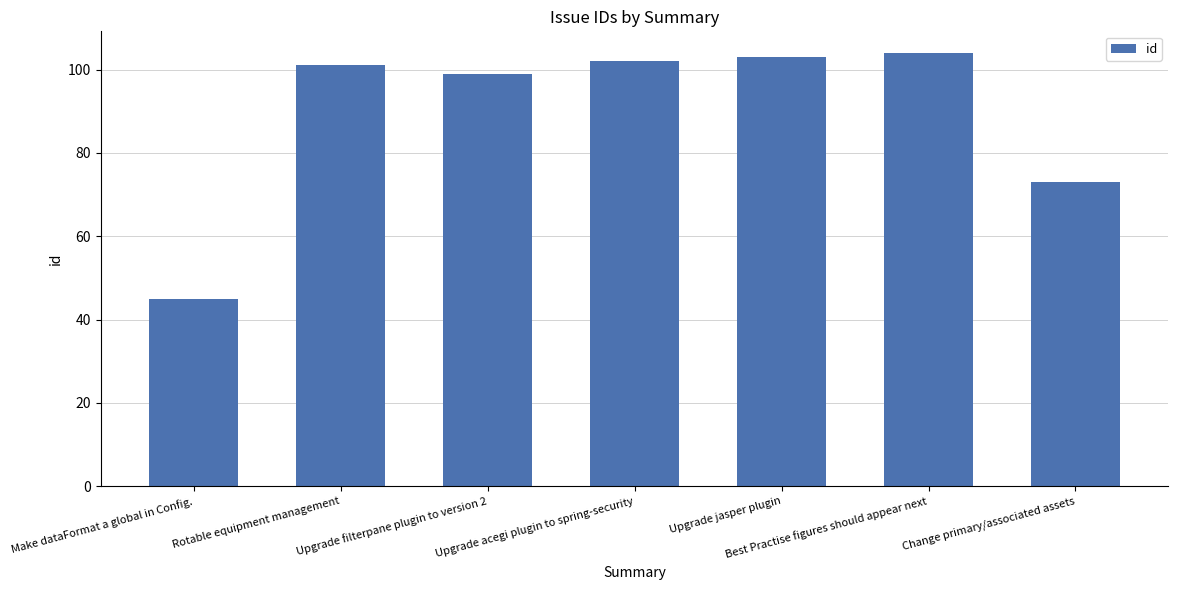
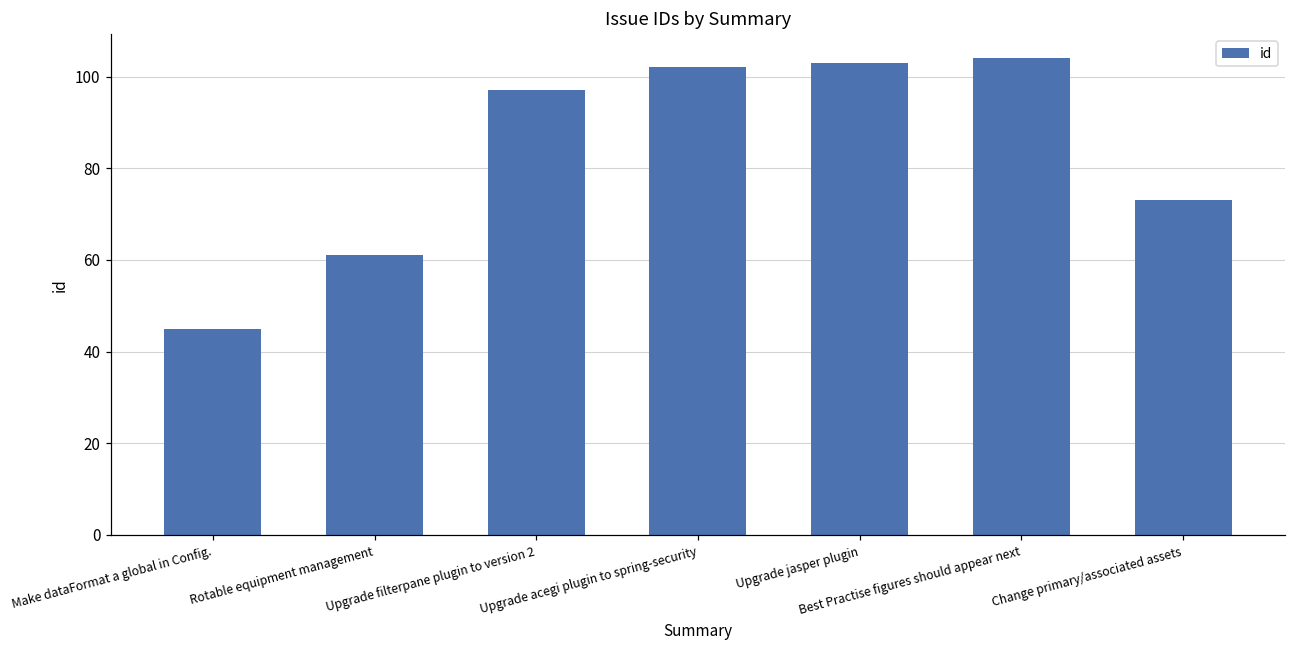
  {
    "Make dataFormat a global in Config.": 45,
-   "Rotable equipment management": 101,
-   "Upgrade filterpane plugin to version 2": 99,
+   "Rotable equipment management": 61,
+   "Upgrade filterpane plugin to version 2": 97,
    "Upgrade acegi plugin to spring-security": 102,
    "Upgrade jasper plugin": 103,
    "Best Practise figures should appear next": 104,
    "Change primary/associated assets": 73
  }
